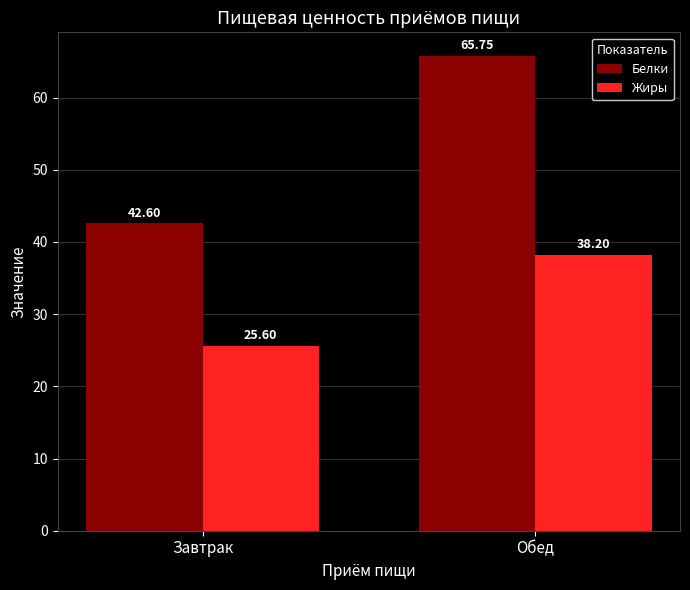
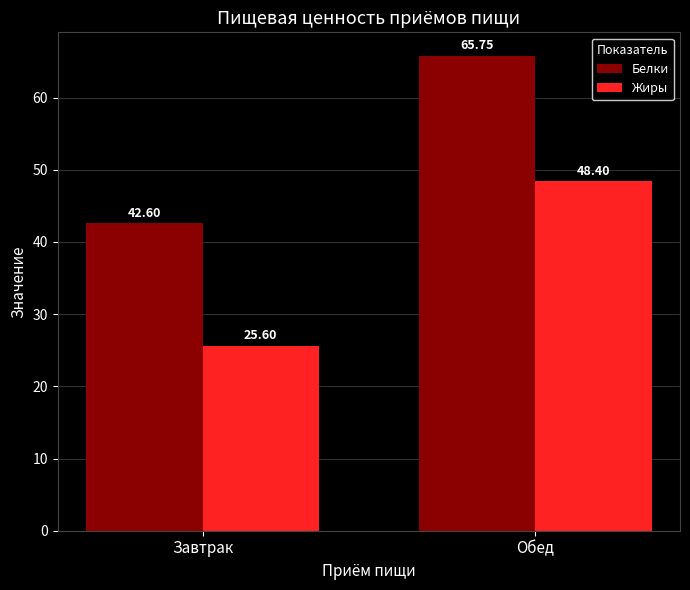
  {
    "Белки": {
      "Завтрак": 42.60,
      "Обед": 65.75
    },
    "Жиры": {
      "Завтрак": 25.60,
-     "Обед": 38.20
+     "Обед": 48.40
    }
  }
